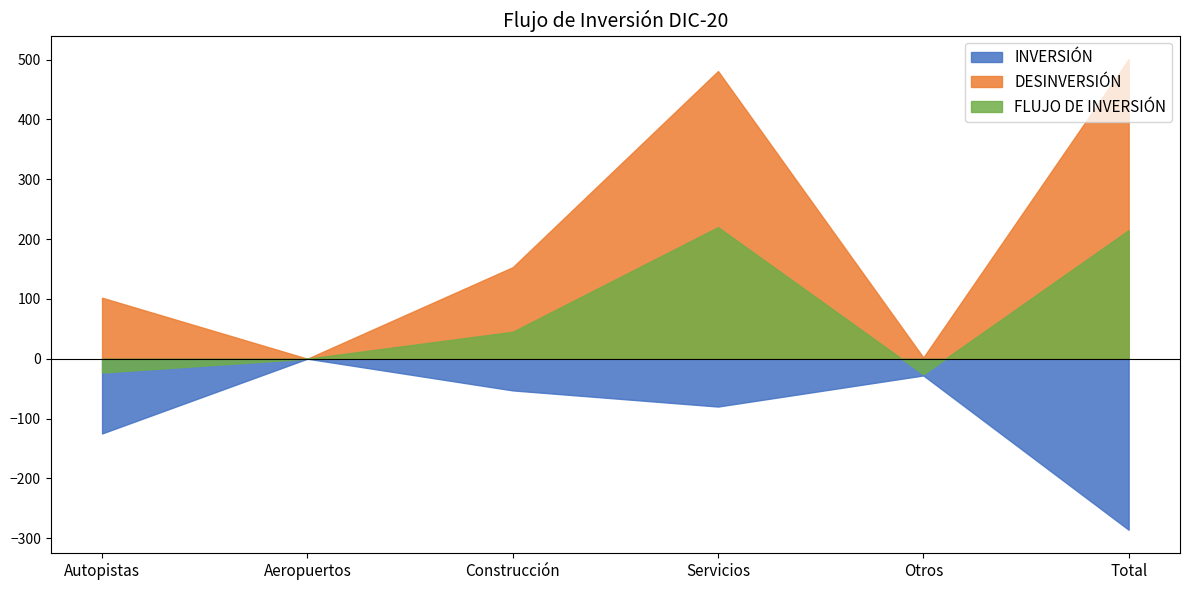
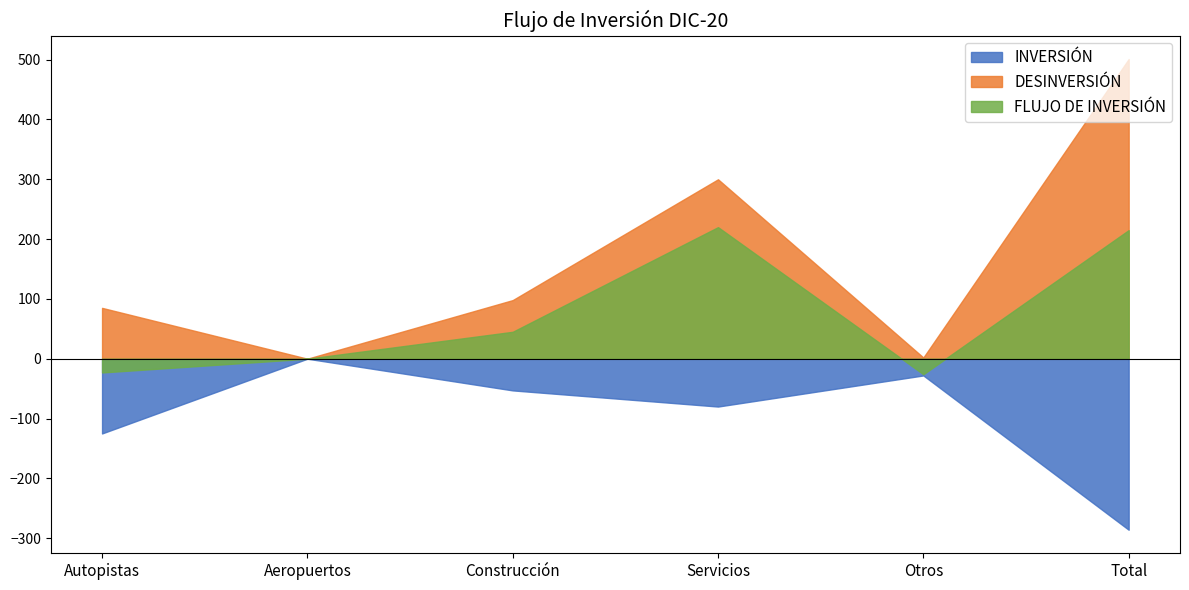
  {
    "DESINVERSIÓN": {
-     "Autopistas": 100,
-     "Construcción": 150,
-     "Servicios": 480
+     "Autopistas": 90,
+     "Construcción": 100,
+     "Servicios": 300
    }
  }
